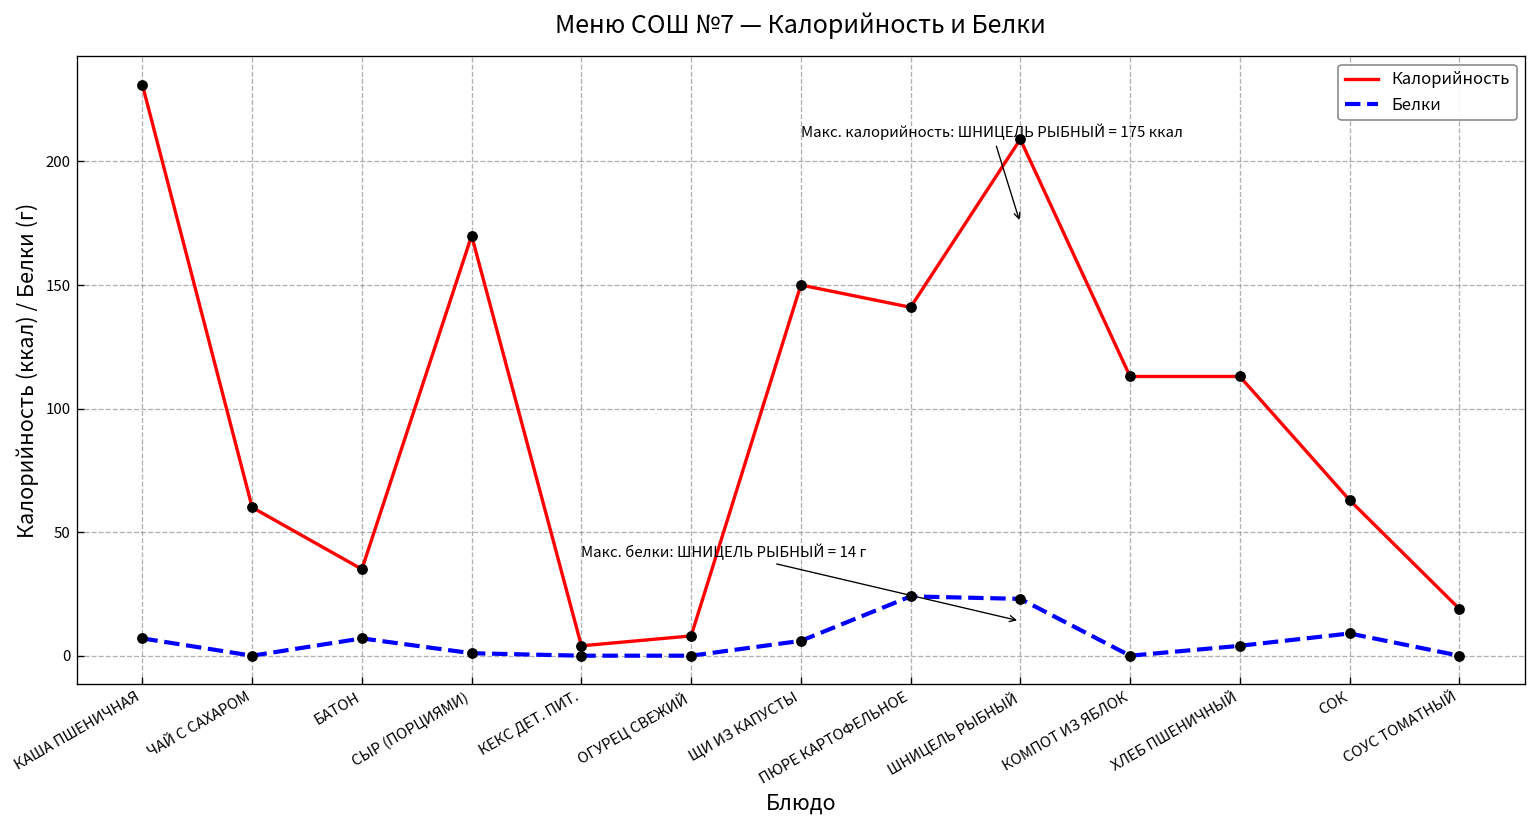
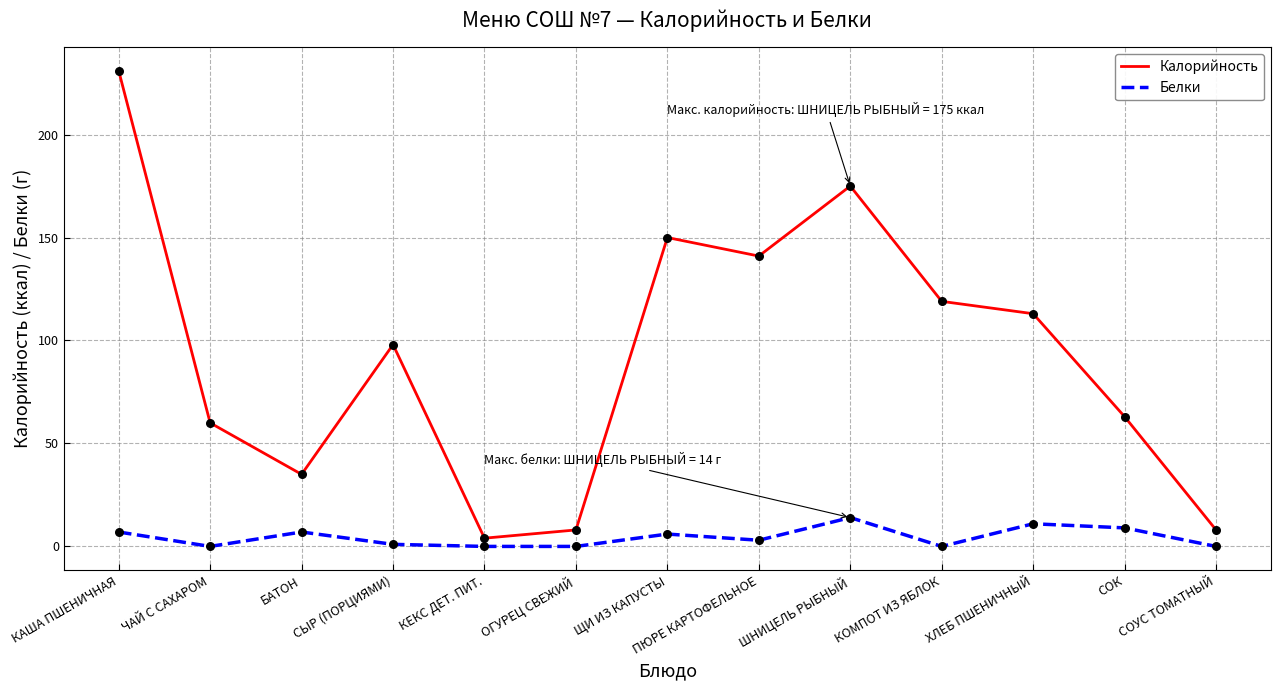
  {
    "Калорийность": {
      "КАША ПШЕНИЧНАЯ": 231,
      "ЧАЙ С САХАРОМ": 60,
      "БАТОН": 35,
-     "СЫР (ПОРЦИЯМИ)": 170,
+     "СЫР (ПОРЦИЯМИ)": 98,
      "КЕКС ДЕТ. ПИТ.": 4,
      "ОГУРЕЦ СВЕЖИЙ": 8,
      "ЩИ ИЗ КАПУСТЫ": 150,
      "ПЮРЕ КАРТОФЕЛЬНОЕ": 141,
-     "ШНИЦЕЛЬ РЫБНЫЙ": 209,
-     "КОМПОТ ИЗ ЯБЛОК": 113,
+     "ШНИЦЕЛЬ РЫБНЫЙ": 175,
+     "КОМПОТ ИЗ ЯБЛОК": 119,
      "ХЛЕБ ПШЕНИЧНЫЙ": 113,
      "СОК": 63,
-     "СОУС ТОМАТНЫЙ": 19
+     "СОУС ТОМАТНЫЙ": 8
    },
    "Белки": {
      "КАША ПШЕНИЧНАЯ": 7,
      "ЧАЙ С САХАРОМ": 0,
      "БАТОН": 7,
      "СЫР (ПОРЦИЯМИ)": 1,
      "КЕКС ДЕТ. ПИТ.": 0,
      "ОГУРЕЦ СВЕЖИЙ": 0,
      "ЩИ ИЗ КАПУСТЫ": 6,
-     "ПЮРЕ КАРТОФЕЛЬНОЕ": 24,
-     "ШНИЦЕЛЬ РЫБНЫЙ": 23,
+     "ПЮРЕ КАРТОФЕЛЬНОЕ": 3,
+     "ШНИЦЕЛЬ РЫБНЫЙ": 14,
      "КОМПОТ ИЗ ЯБЛОК": 0,
-     "ХЛЕБ ПШЕНИЧНЫЙ": 4,
+     "ХЛЕБ ПШЕНИЧНЫЙ": 11,
      "СОК": 9,
      "СОУС ТОМАТНЫЙ": 0
    }
  }
